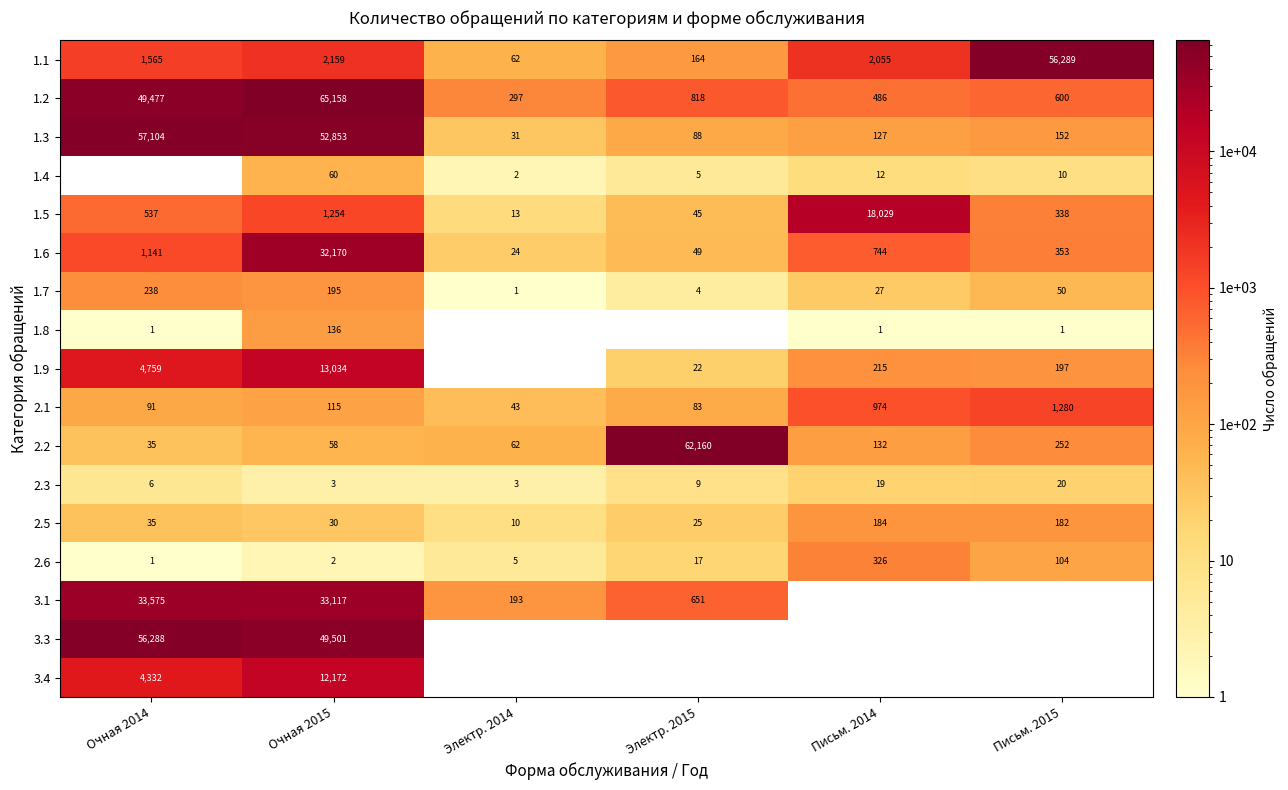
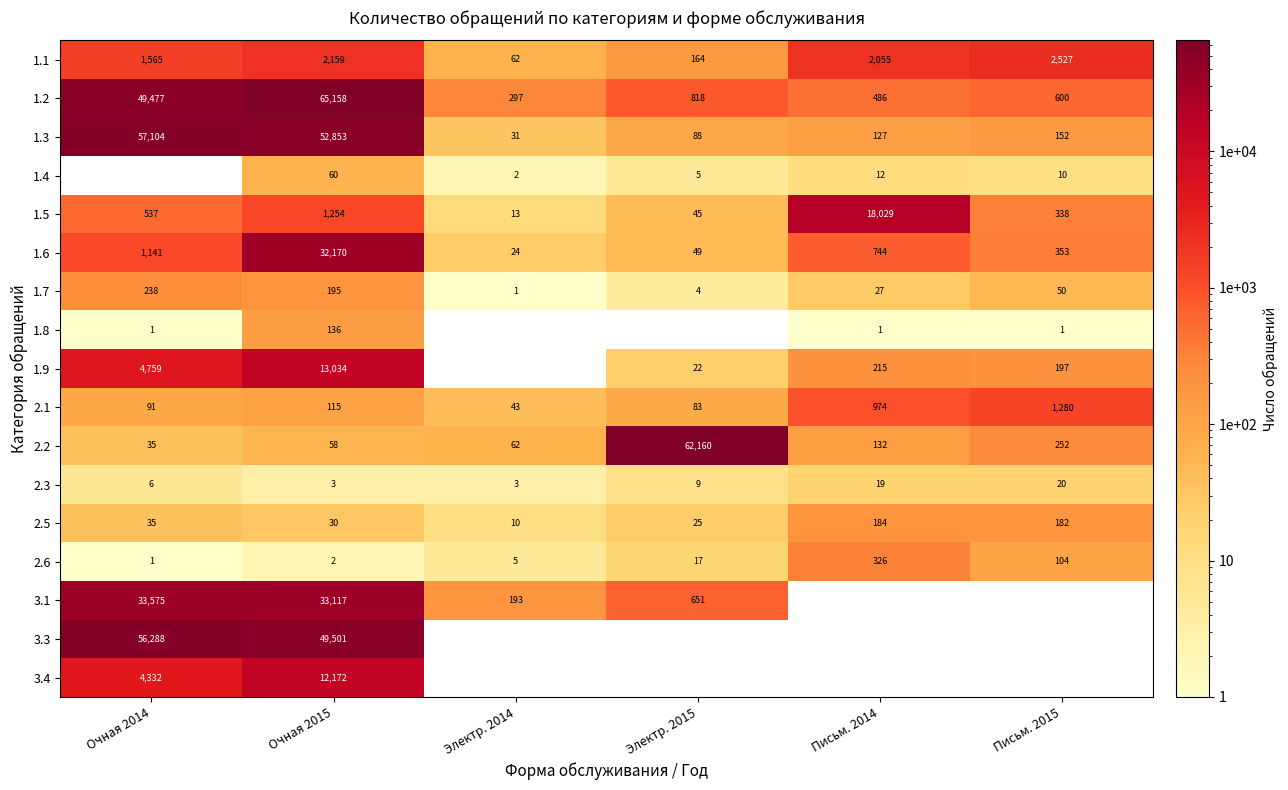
  {
    "1.1": {
      "Очная 2014": "1,565",
      "Очная 2015": "2,159",
      "Электр. 2014": "62",
      "Электр. 2015": "164",
      "Письм. 2014": "2,055",
-     "Письм. 2015": "56,289"
+     "Письм. 2015": "2,527"
    },
    "1.2": {
      "Очная 2014": "49,477",
      "Очная 2015": "65,158",
      "Электр. 2014": "297",
      "Электр. 2015": "818",
      "Письм. 2014": "486",
      "Письм. 2015": "600"
    },
    "1.3": {
      "Очная 2014": "57,104",
      "Очная 2015": "52,853",
      "Электр. 2014": "31",
      "Электр. 2015": "88",
      "Письм. 2014": "127",
      "Письм. 2015": "152"
    },
    "1.4": {
      "Очная 2015": "60",
      "Электр. 2014": "2",
      "Электр. 2015": "5",
      "Письм. 2014": "12",
      "Письм. 2015": "10"
    },
    "1.5": {
      "Очная 2014": "537",
      "Очная 2015": "1,254",
      "Электр. 2014": "13",
      "Электр. 2015": "45",
      "Письм. 2014": "18,029",
      "Письм. 2015": "338"
    },
    "1.6": {
      "Очная 2014": "1,141",
      "Очная 2015": "32,170",
      "Электр. 2014": "24",
      "Электр. 2015": "49",
      "Письм. 2014": "744",
      "Письм. 2015": "353"
    },
    "1.7": {
      "Очная 2014": "238",
      "Очная 2015": "195",
      "Электр. 2014": "1",
      "Электр. 2015": "4",
      "Письм. 2014": "27",
      "Письм. 2015": "50"
    },
    "1.8": {
      "Очная 2014": "1",
      "Очная 2015": "136",
      "Письм. 2014": "1",
      "Письм. 2015": "1"
    },
    "1.9": {
      "Очная 2014": "4,759",
      "Очная 2015": "13,034",
      "Электр. 2015": "22",
      "Письм. 2014": "215",
      "Письм. 2015": "197"
    },
    "2.1": {
      "Очная 2014": "91",
      "Очная 2015": "115",
      "Электр. 2014": "43",
      "Электр. 2015": "83",
      "Письм. 2014": "974",
      "Письм. 2015": "1,280"
    },
    "2.2": {
      "Очная 2014": "35",
      "Очная 2015": "58",
      "Электр. 2014": "62",
      "Электр. 2015": "62,160",
      "Письм. 2014": "132",
      "Письм. 2015": "252"
    },
    "2.3": {
      "Очная 2014": "6",
      "Очная 2015": "3",
      "Электр. 2014": "3",
      "Электр. 2015": "9",
      "Письм. 2014": "19",
      "Письм. 2015": "20"
    },
    "2.5": {
      "Очная 2014": "35",
      "Очная 2015": "30",
      "Электр. 2014": "10",
      "Электр. 2015": "25",
      "Письм. 2014": "184",
      "Письм. 2015": "182"
    },
    "2.6": {
      "Очная 2014": "1",
      "Очная 2015": "2",
      "Электр. 2014": "5",
      "Электр. 2015": "17",
      "Письм. 2014": "326",
      "Письм. 2015": "104"
    },
    "3.1": {
      "Очная 2014": "33,575",
      "Очная 2015": "33,117",
      "Электр. 2014": "193",
      "Электр. 2015": "651"
    },
    "3.3": {
      "Очная 2014": "56,288",
      "Очная 2015": "49,501"
    },
    "3.4": {
      "Очная 2014": "4,332",
      "Очная 2015": "12,172"
    }
  }
